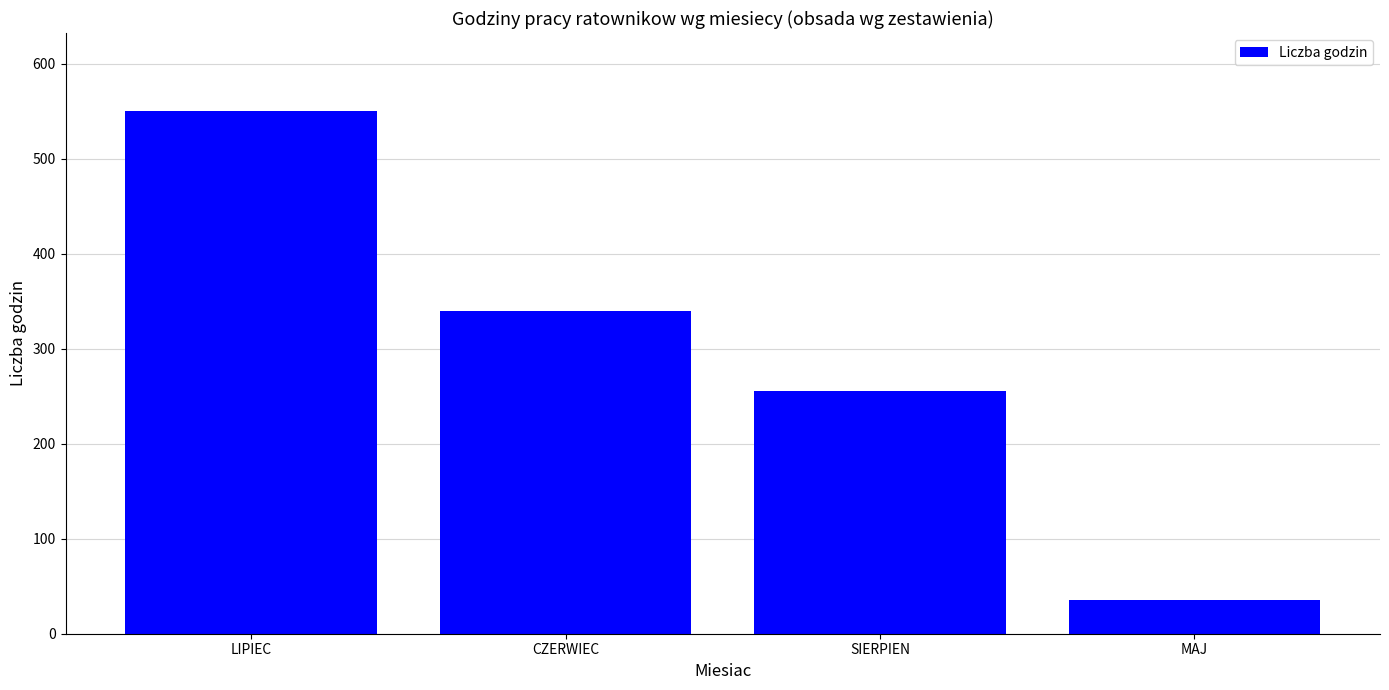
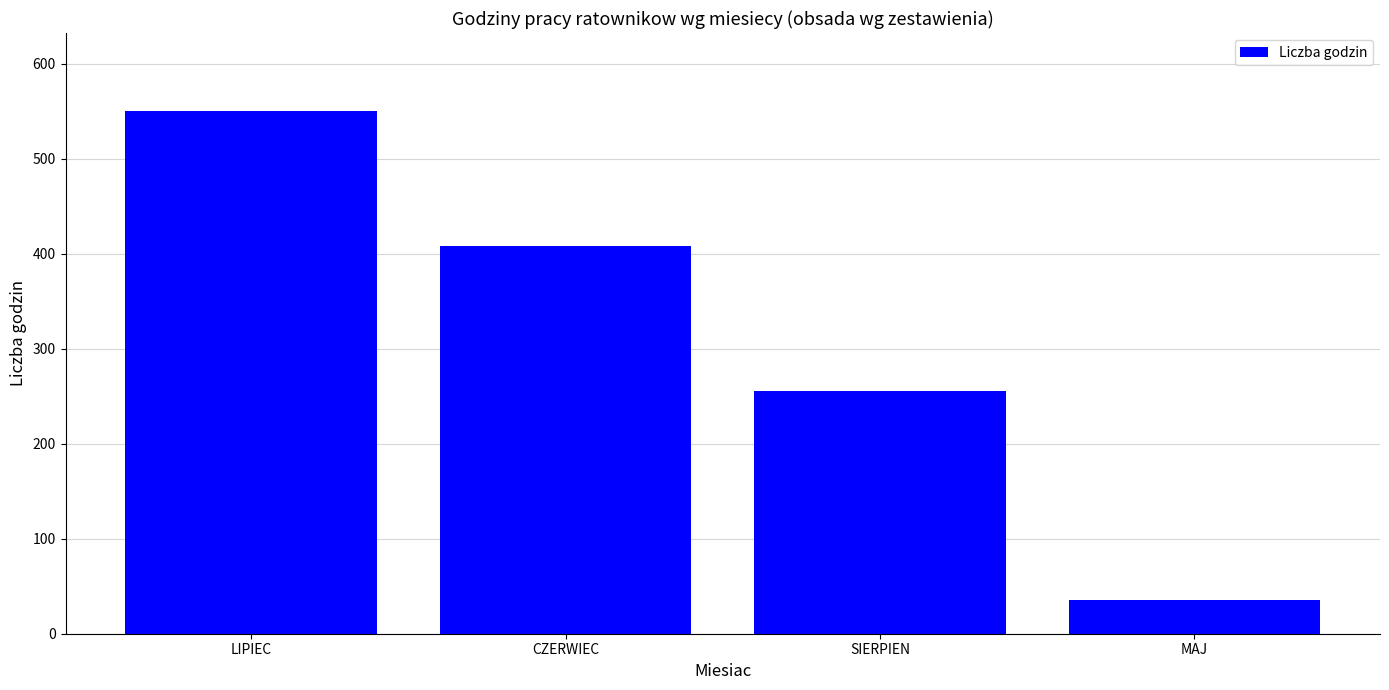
  {
    "LIPIEC": 550,
-   "CZERWIEC": 340,
+   "CZERWIEC": 410,
    "SIERPIEN": 260,
    "MAJ": 40
  }
